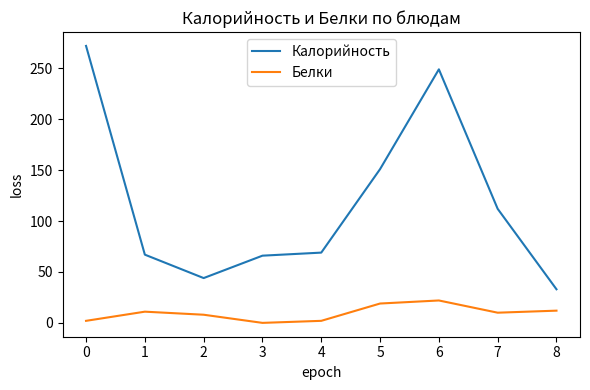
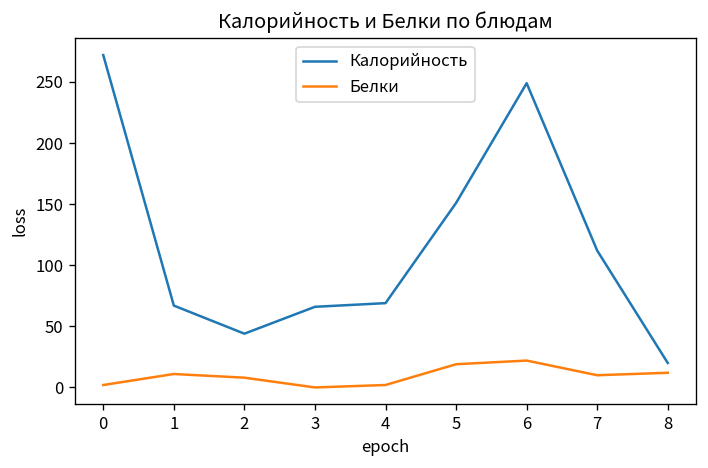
  {
    "Калорийность": {
      "0": 272,
      "1": 67,
      "2": 44,
      "3": 66,
      "4": 69,
      "5": 151,
      "6": 249,
      "7": 112,
-     "8": 33
+     "8": 20
    },
    "Белки": {
      "0": 2,
      "1": 11,
      "2": 8,
      "3": 0,
      "4": 2,
      "5": 19,
      "6": 22,
      "7": 10,
      "8": 12
    }
  }
